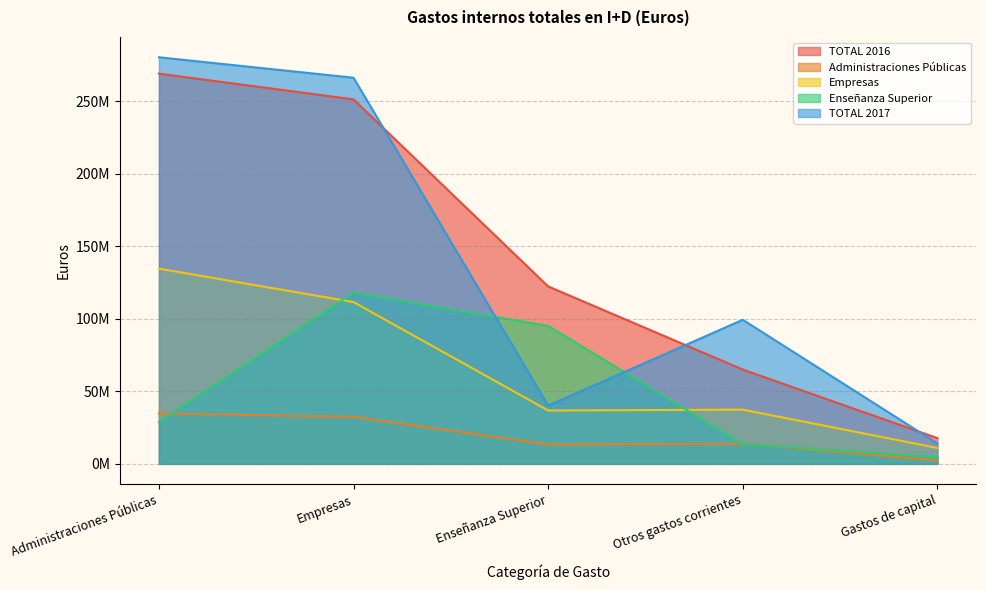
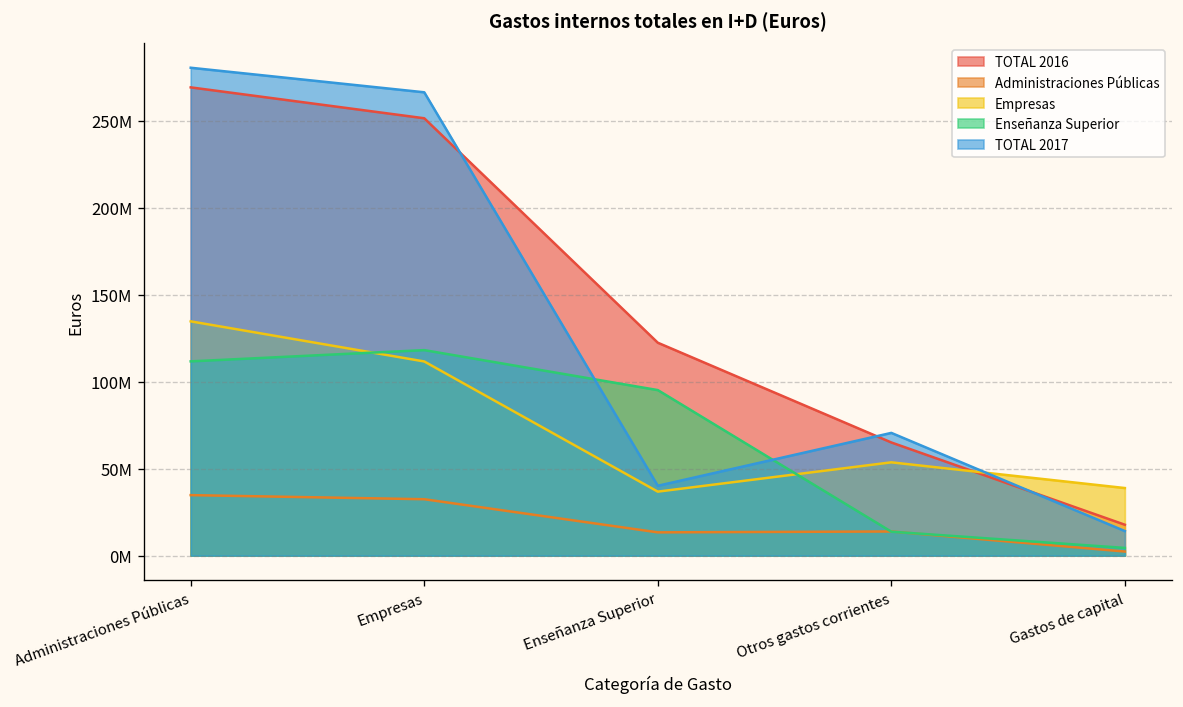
  {
    "Empresas": {
      "Administraciones Públicas": 135000000,
      "Empresas": 112000000,
      "Enseñanza Superior": 37000000,
-     "Otros gastos corrientes": 37000000,
-     "Gastos de capital": 11000000
+     "Otros gastos corrientes": 54000000,
+     "Gastos de capital": 39000000
    },
    "Enseñanza Superior": {
-     "Administraciones Públicas": 29000000,
+     "Administraciones Públicas": 112000000,
      "Empresas": 118000000,
      "Enseñanza Superior": 95000000,
      "Gastos de capital": 4000000
    },
    "TOTAL 2017": {
      "Administraciones Públicas": 280000000,
      "Empresas": 266000000,
      "Enseñanza Superior": 40000000,
-     "Otros gastos corrientes": 99000000,
+     "Otros gastos corrientes": 71000000,
      "Gastos de capital": 14000000
    }
  }
